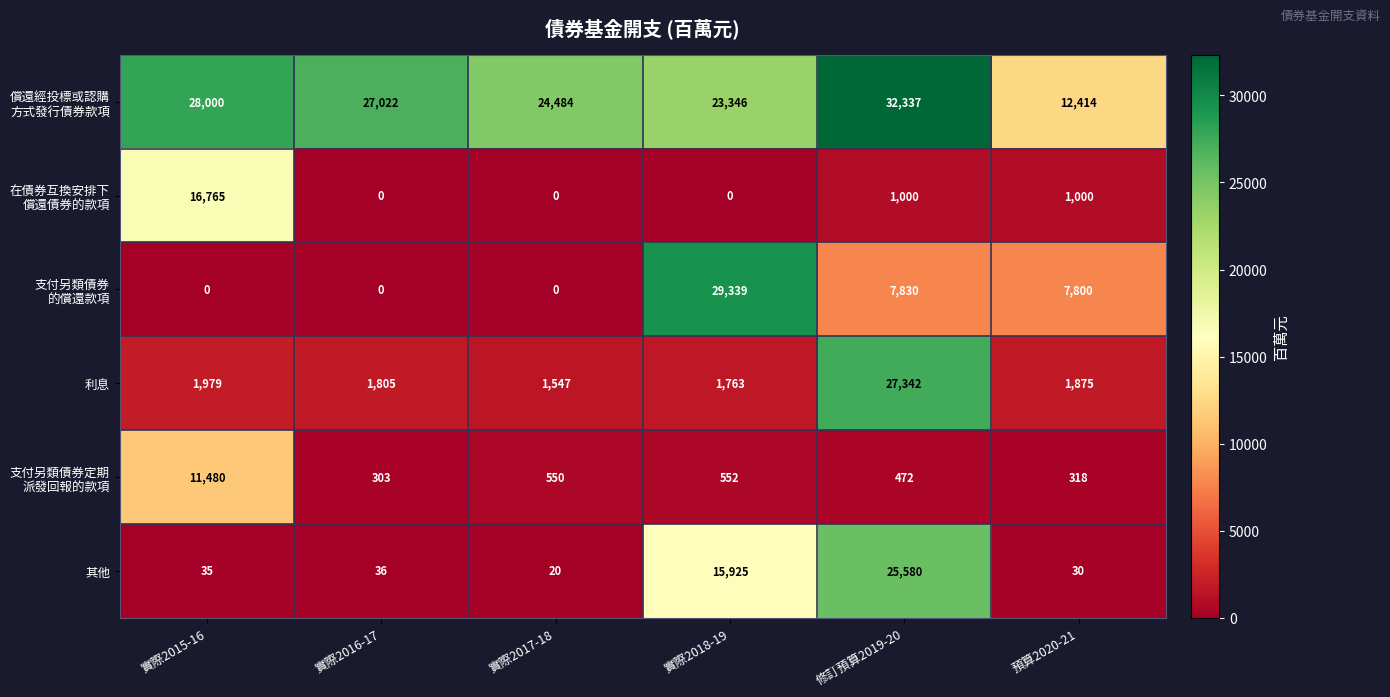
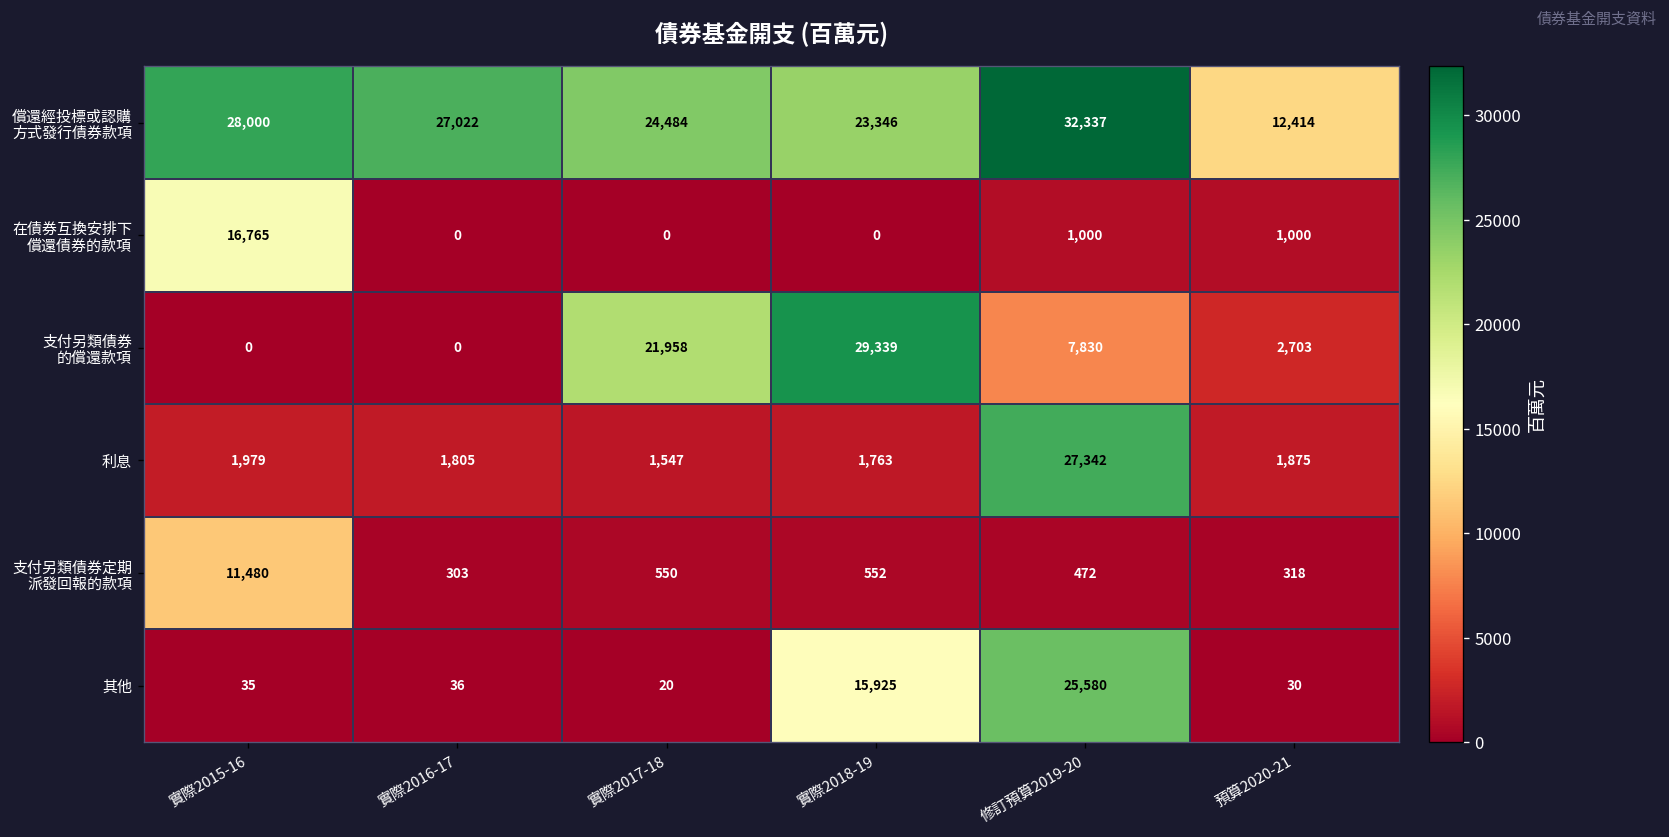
  {
    "償還經投標或認購 方式發行債券款項": {
      "實際2015-16": "28,000",
      "實際2016-17": "27,022",
      "實際2017-18": "24,484",
      "實際2018-19": "23,346",
      "修訂預算2019-20": "32,337",
      "預算2020-21": "12,414"
    },
    "在債券互換安排下 償還債券的款項": {
      "實際2015-16": "16,765",
      "實際2016-17": "0",
      "實際2017-18": "0",
      "實際2018-19": "0",
      "修訂預算2019-20": "1,000",
      "預算2020-21": "1,000"
    },
    "支付另類債券 的償還款項": {
      "實際2015-16": "0",
      "實際2016-17": "0",
-     "實際2017-18": "0",
+     "實際2017-18": "21,958",
      "實際2018-19": "29,339",
      "修訂預算2019-20": "7,830",
-     "預算2020-21": "7,800"
+     "預算2020-21": "2,703"
    },
    "利息": {
      "實際2015-16": "1,979",
      "實際2016-17": "1,805",
      "實際2017-18": "1,547",
      "實際2018-19": "1,763",
      "修訂預算2019-20": "27,342",
      "預算2020-21": "1,875"
    },
    "支付另類債券定期 派發回報的款項": {
      "實際2015-16": "11,480",
      "實際2016-17": "303",
      "實際2017-18": "550",
      "實際2018-19": "552",
      "修訂預算2019-20": "472",
      "預算2020-21": "318"
    },
    "其他": {
      "實際2015-16": "35",
      "實際2016-17": "36",
      "實際2017-18": "20",
      "實際2018-19": "15,925",
      "修訂預算2019-20": "25,580",
      "預算2020-21": "30"
    }
  }
